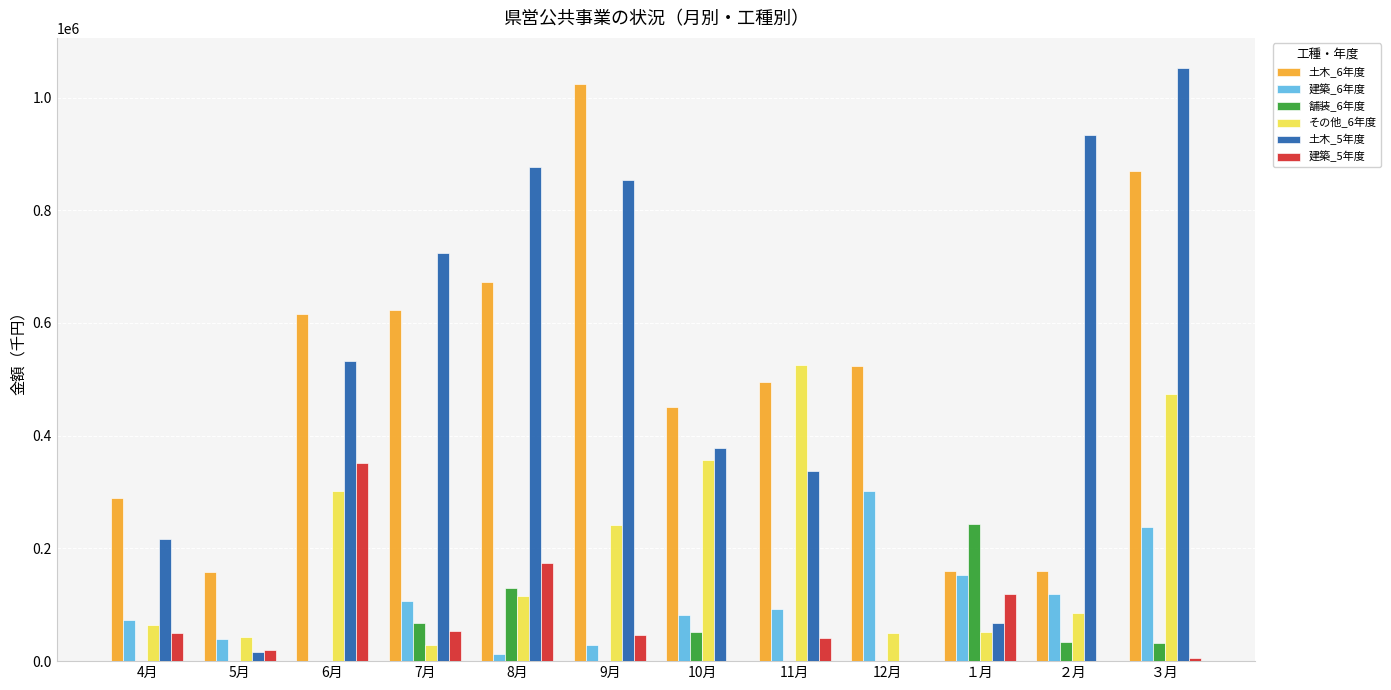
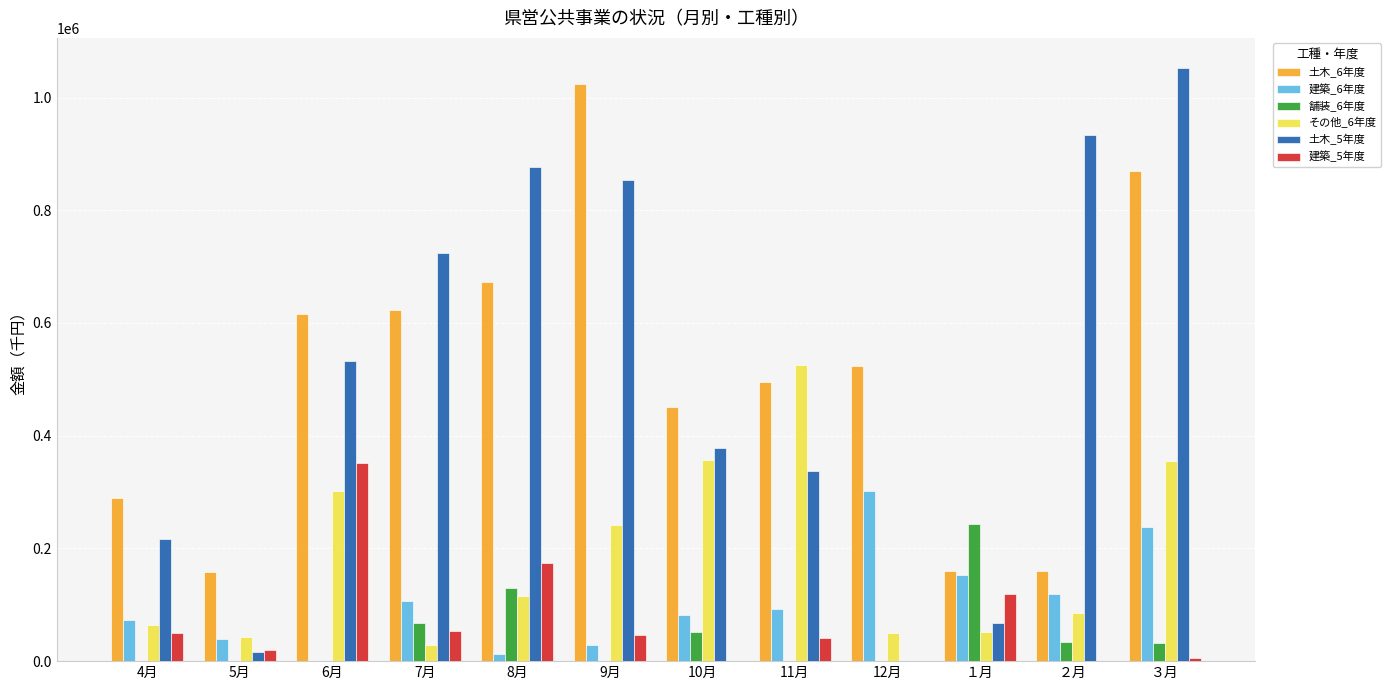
  {
    "土木_6年度": {
      "4月": 290000,
      "5月": 160000,
      "6月": 620000,
      "7月": 620000,
      "8月": 670000,
      "9月": 1020000,
      "10月": 450000,
      "11月": 500000,
      "12月": 520000,
      "１月": 160000,
      "２月": 160000,
      "３月": 870000
    },
    "建築_6年度": {
      "4月": 70000,
      "5月": 40000,
      "6月": 0,
      "7月": 110000,
      "8月": 10000,
      "9月": 30000,
      "10月": 80000,
      "11月": 90000,
      "12月": 300000,
      "１月": 150000,
      "２月": 120000,
      "３月": 240000
    },
    "舗装_6年度": {
      "4月": 0,
      "5月": 0,
      "6月": 0,
      "7月": 70000,
      "8月": 130000,
      "9月": 0,
      "10月": 50000,
      "11月": 0,
      "12月": 0,
      "１月": 240000,
      "２月": 30000,
      "３月": 30000
    },
    "その他_6年度": {
      "4月": 60000,
      "5月": 40000,
      "6月": 300000,
      "7月": 30000,
      "8月": 120000,
      "9月": 240000,
      "10月": 360000,
      "11月": 520000,
      "12月": 50000,
      "１月": 50000,
      "２月": 90000,
-     "３月": 470000
+     "３月": 360000
    },
    "土木_5年度": {
      "4月": 220000,
      "5月": 20000,
      "6月": 530000,
      "7月": 720000,
      "8月": 880000,
      "9月": 850000,
      "10月": 380000,
      "11月": 340000,
      "12月": 0,
      "１月": 70000,
      "２月": 930000,
      "３月": 1050000
    },
    "建築_5年度": {
      "4月": 50000,
      "5月": 20000,
      "6月": 350000,
      "7月": 50000,
      "8月": 170000,
      "9月": 50000,
      "10月": 0,
      "11月": 40000,
      "12月": 0,
      "１月": 120000,
      "２月": 0,
      "３月": 10000
    }
  }
